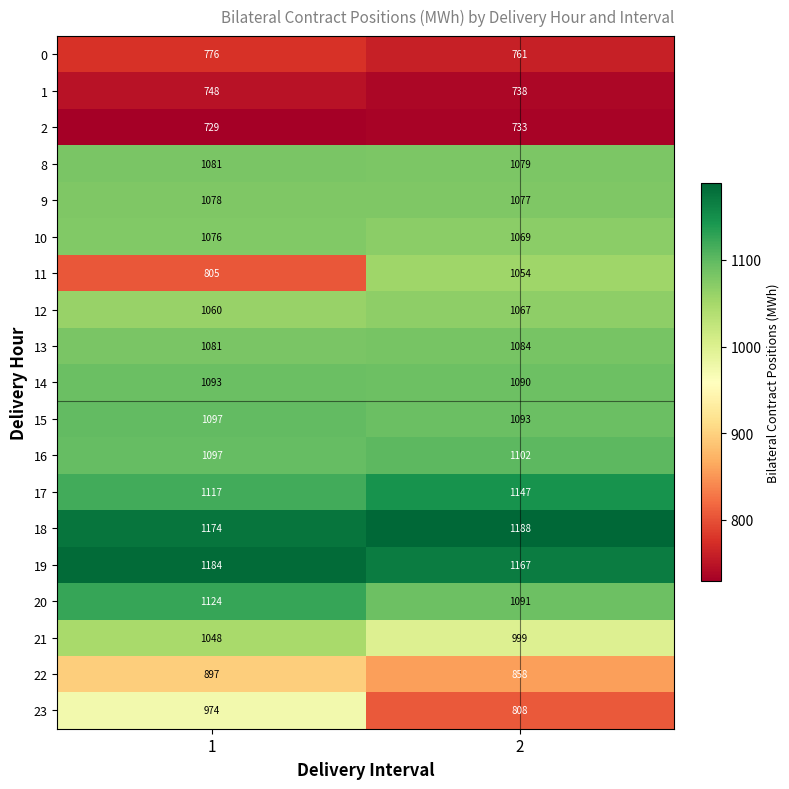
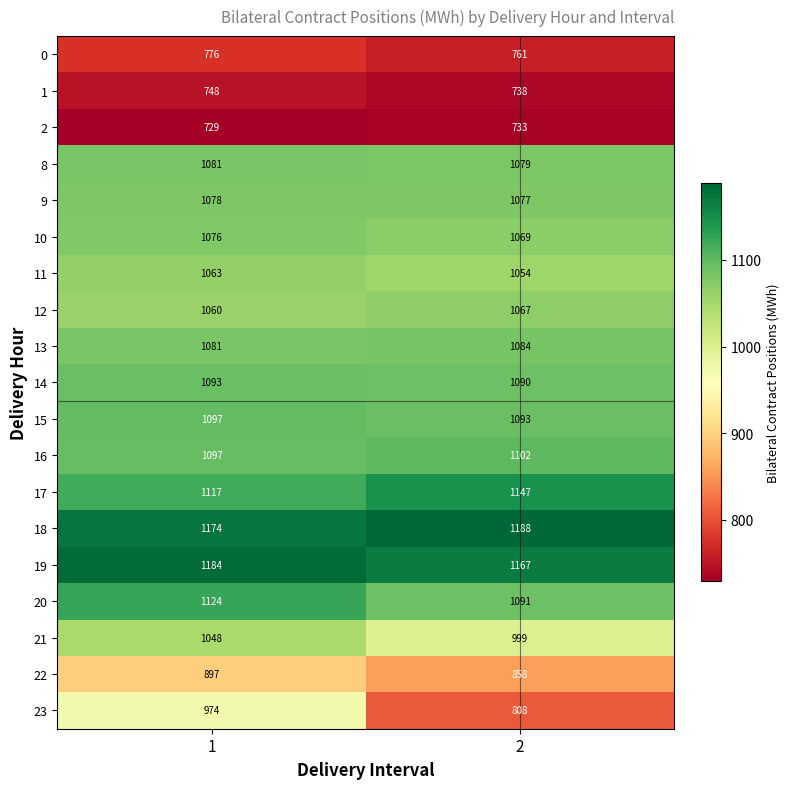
  {
    "0": {
      "1": 776,
      "2": 761
    },
    "1": {
      "1": 748,
      "2": 738
    },
    "2": {
      "1": 729,
      "2": 733
    },
    "8": {
      "1": 1081,
      "2": 1079
    },
    "9": {
      "1": 1078,
      "2": 1077
    },
    "10": {
      "1": 1076,
      "2": 1069
    },
    "11": {
-     "1": 805,
+     "1": 1063,
      "2": 1054
    },
    "12": {
      "1": 1060,
      "2": 1067
    },
    "13": {
      "1": 1081,
      "2": 1084
    },
    "14": {
      "1": 1093,
      "2": 1090
    },
    "15": {
      "1": 1097,
      "2": 1093
    },
    "16": {
      "1": 1097,
      "2": 1102
    },
    "17": {
      "1": 1117,
      "2": 1147
    },
    "18": {
      "1": 1174,
      "2": 1188
    },
    "19": {
      "1": 1184,
      "2": 1167
    },
    "20": {
      "1": 1124,
      "2": 1091
    },
    "21": {
      "1": 1048,
      "2": 999
    },
    "22": {
      "1": 897,
      "2": 858
    },
    "23": {
      "1": 974,
      "2": 808
    }
  }
